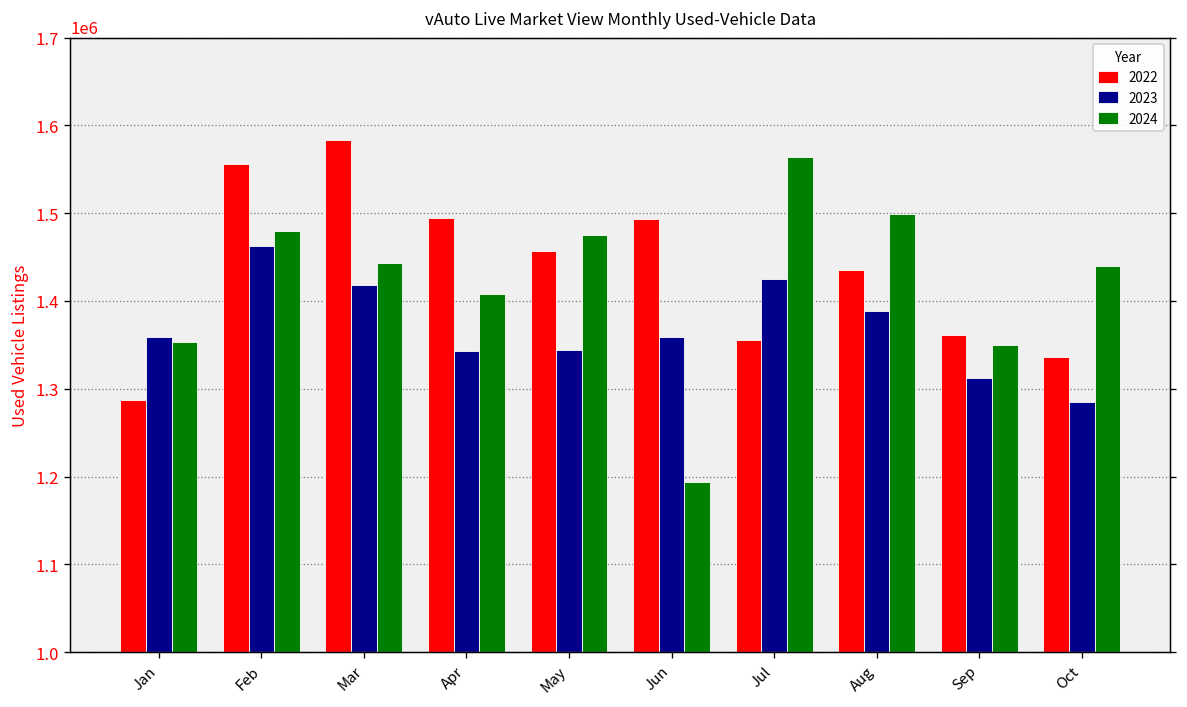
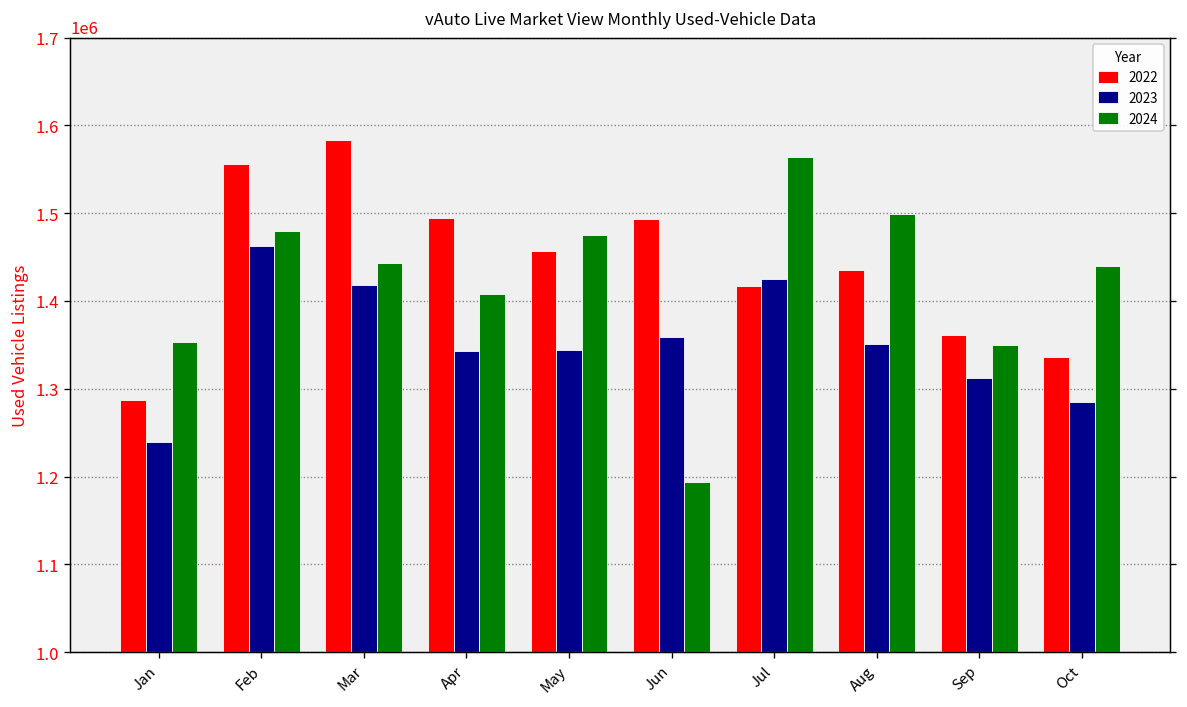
  {
    "2022": {
      "Jan": 1290000,
      "Feb": 1560000,
      "Mar": 1580000,
      "Apr": 1490000,
      "May": 1460000,
      "Jun": 1490000,
-     "Jul": 1360000,
+     "Jul": 1420000,
      "Aug": 1440000,
      "Sep": 1360000,
      "Oct": 1340000
    },
    "2023": {
-     "Jan": 1360000,
+     "Jan": 1240000,
      "Feb": 1460000,
      "Mar": 1420000,
      "Apr": 1340000,
      "May": 1340000,
      "Jun": 1360000,
      "Jul": 1430000,
-     "Aug": 1390000,
+     "Aug": 1350000,
      "Sep": 1310000,
      "Oct": 1290000
    },
    "2024": {
      "Jan": 1350000,
      "Feb": 1480000,
      "Mar": 1440000,
      "Apr": 1410000,
      "May": 1480000,
      "Jun": 1190000,
      "Jul": 1560000,
      "Aug": 1500000,
      "Sep": 1350000,
      "Oct": 1440000
    }
  }
